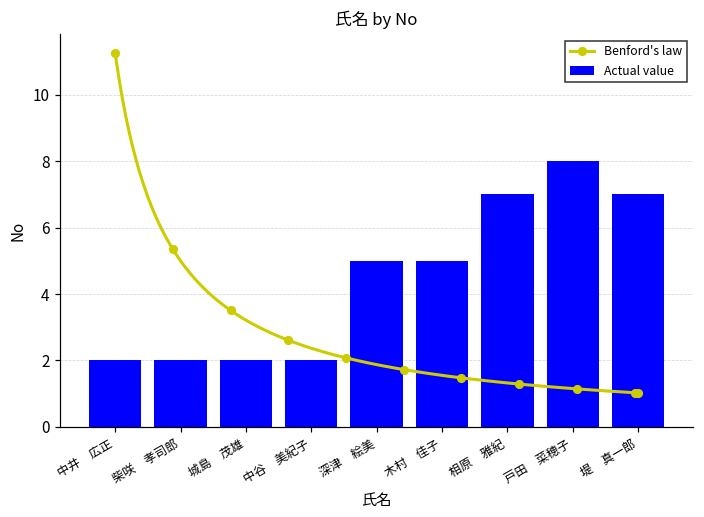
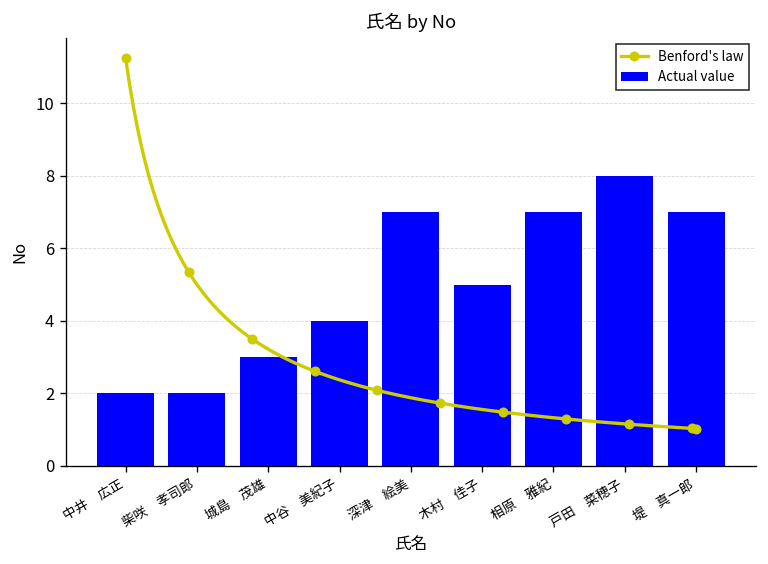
  {
    "Benford's law": {
      "中井 広正": 11.3,
      "堤 真一郎": 1
    },
    "Actual value": {
      "中井 広正": 2,
      "柴咲 孝司郎": 2,
-     "城島 茂雄": 2,
-     "中谷 美紀子": 2,
-     "深津 絵美": 5,
+     "城島 茂雄": 3,
+     "中谷 美紀子": 4,
+     "深津 絵美": 7,
      "木村 佳子": 5,
      "相原 雅紀": 7,
      "戸田 菜穂子": 8,
      "堤 真一郎": 7
    }
  }
